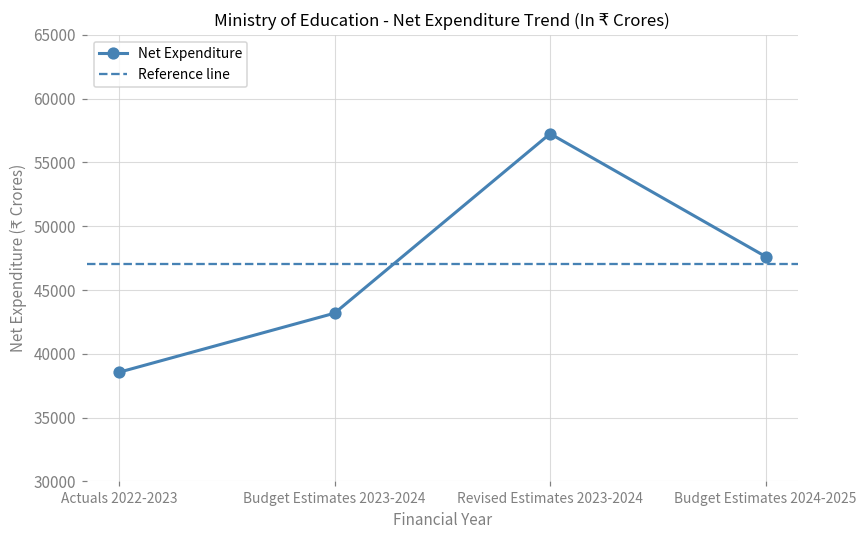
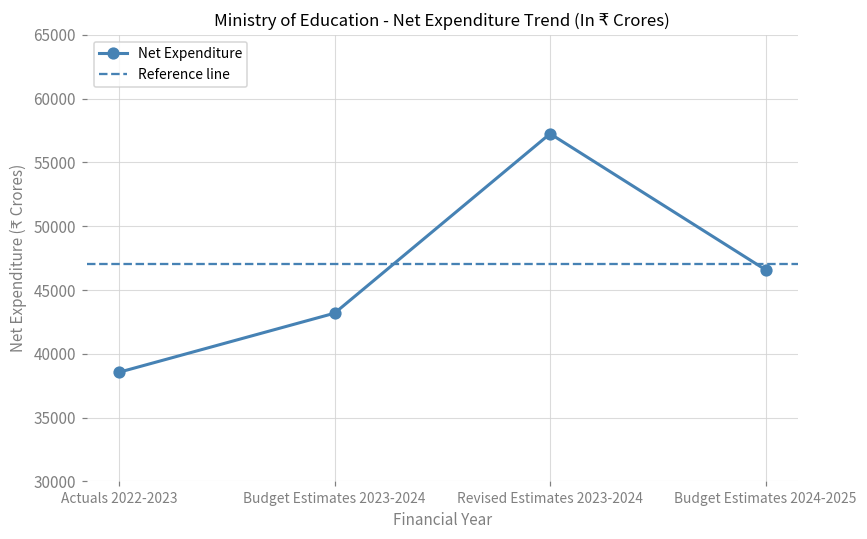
  {
    "Actuals 2022-2023": 38600,
    "Budget Estimates 2023-2024": 43200,
    "Revised Estimates 2023-2024": 57200,
-   "Budget Estimates 2024-2025": 47600
+   "Budget Estimates 2024-2025": 46600
  }
